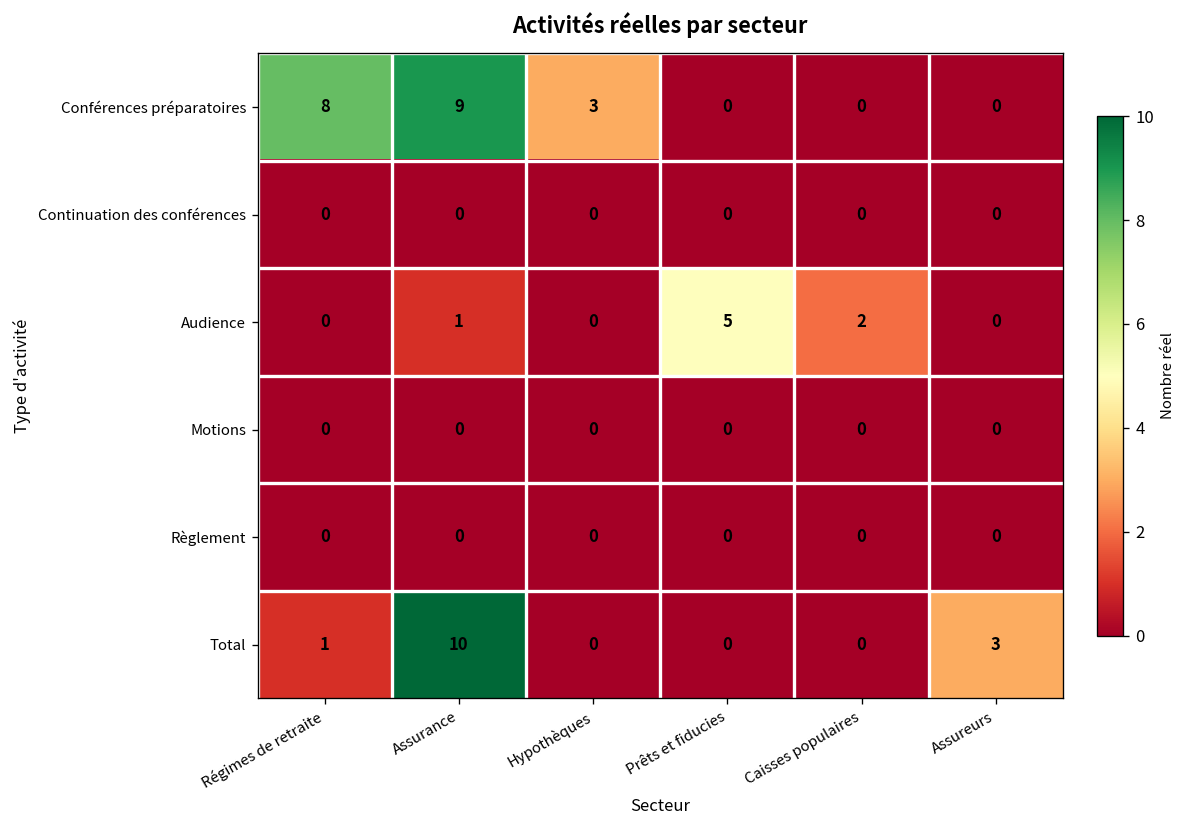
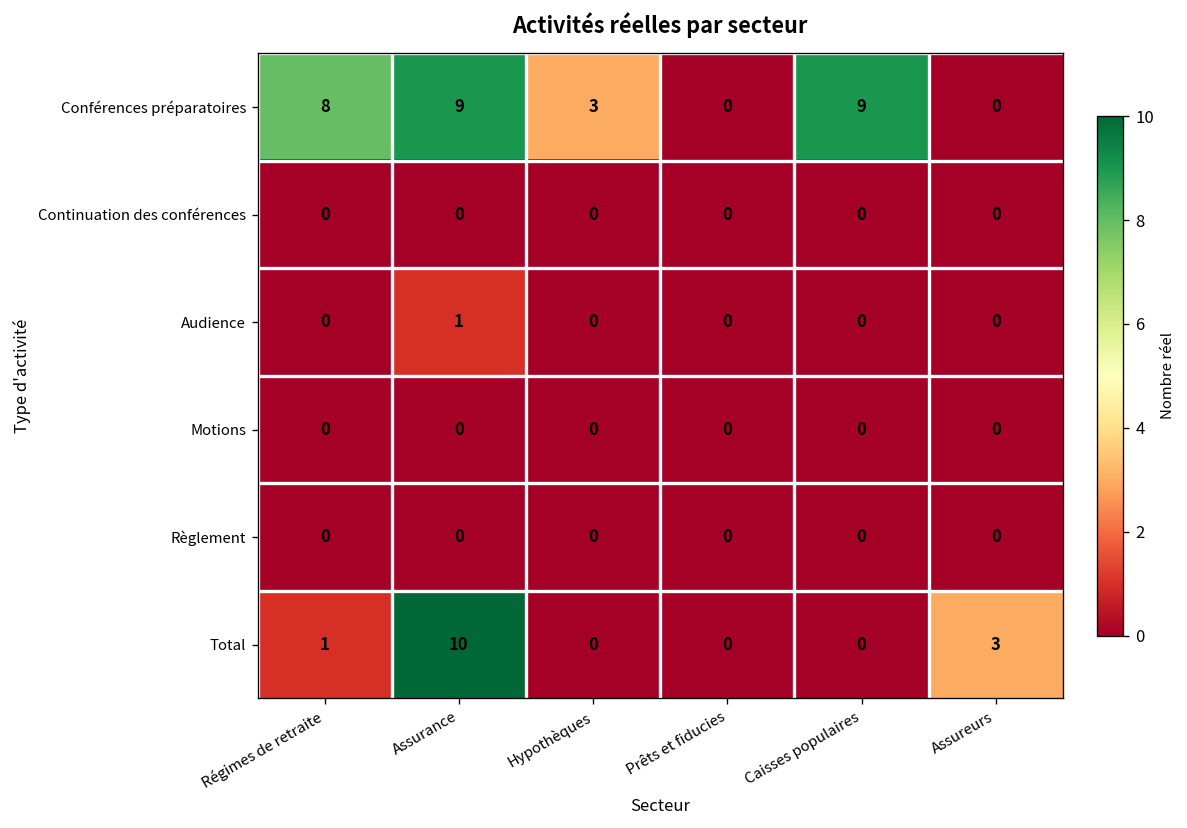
  {
    "Conférences préparatoires": {
      "Régimes de retraite": 8,
      "Assurance": 9,
      "Hypothèques": 3,
      "Prêts et fiducies": 0,
-     "Caisses populaires": 0,
+     "Caisses populaires": 9,
      "Assureurs": 0
    },
    "Continuation des conférences": {
      "Régimes de retraite": 0,
      "Assurance": 0,
      "Hypothèques": 0,
      "Prêts et fiducies": 0,
      "Caisses populaires": 0,
      "Assureurs": 0
    },
    "Audience": {
      "Régimes de retraite": 0,
      "Assurance": 1,
      "Hypothèques": 0,
-     "Prêts et fiducies": 5,
-     "Caisses populaires": 2,
+     "Prêts et fiducies": 0,
+     "Caisses populaires": 0,
      "Assureurs": 0
    },
    "Motions": {
      "Régimes de retraite": 0,
      "Assurance": 0,
      "Hypothèques": 0,
      "Prêts et fiducies": 0,
      "Caisses populaires": 0,
      "Assureurs": 0
    },
    "Règlement": {
      "Régimes de retraite": 0,
      "Assurance": 0,
      "Hypothèques": 0,
      "Prêts et fiducies": 0,
      "Caisses populaires": 0,
      "Assureurs": 0
    },
    "Total": {
      "Régimes de retraite": 1,
      "Assurance": 10,
      "Hypothèques": 0,
      "Prêts et fiducies": 0,
      "Caisses populaires": 0,
      "Assureurs": 3
    }
  }
